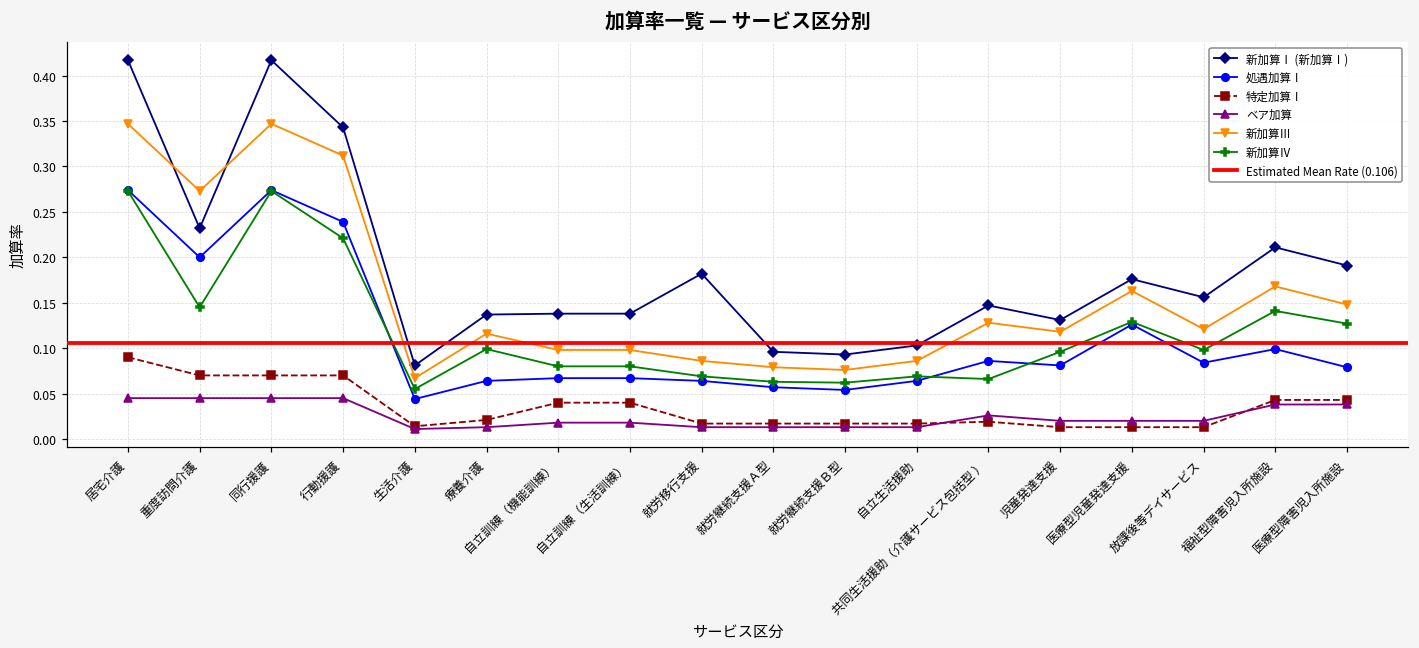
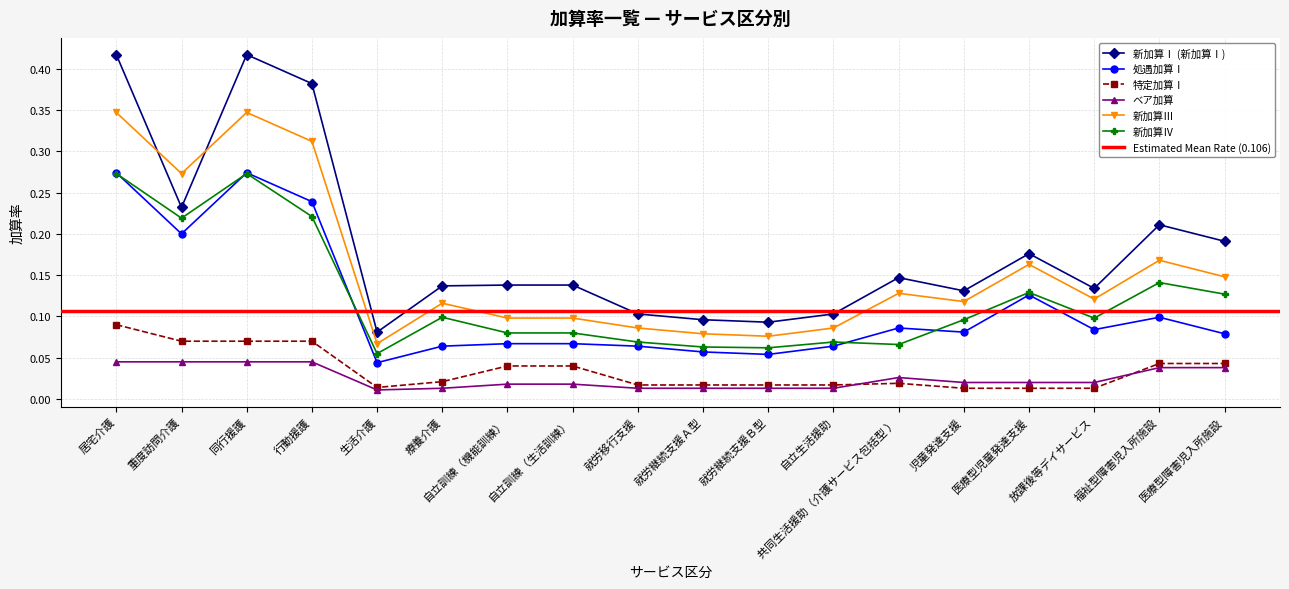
  {
    "新加算Ⅰ (新加算Ⅰ)": {
      "居宅介護": 0.42,
      "重度訪問介護": 0.23,
      "同行援護": 0.42,
-     "行動援護": 0.34,
+     "行動援護": 0.38,
      "生活介護": 0.08,
      "療養介護": 0.14,
      "自立訓練（機能訓練）": 0.14,
      "自立訓練（生活訓練）": 0.14,
-     "就労移行支援": 0.18,
+     "就労移行支援": 0.10,
      "就労継続支援Ａ型": 0.10,
      "就労継続支援Ｂ型": 0.09,
      "自立生活援助": 0.10,
      "共同生活援助（介護サービス包括型 ）": 0.15,
      "児童発達支援": 0.13,
      "医療型児童発達支援": 0.18,
-     "放課後等デイサービス": 0.16,
+     "放課後等デイサービス": 0.13,
      "福祉型障害児入所施設": 0.21,
      "医療型障害児入所施設": 0.19
    },
    "処遇加算Ⅰ": {
      "重度訪問介護": 0.20,
      "行動援護": 0.24,
      "生活介護": 0.04,
      "療養介護": 0.06,
      "自立訓練（機能訓練）": 0.07,
      "自立訓練（生活訓練）": 0.07,
      "就労移行支援": 0.06,
      "就労継続支援Ａ型": 0.06,
      "就労継続支援Ｂ型": 0.05,
      "自立生活援助": 0.06,
      "共同生活援助（介護サービス包括型 ）": 0.09,
      "児童発達支援": 0.08,
      "放課後等デイサービス": 0.08,
      "福祉型障害児入所施設": 0.10,
      "医療型障害児入所施設": 0.08
    },
    "特定加算Ⅰ": {
      "居宅介護": 0.09,
      "重度訪問介護": 0.07,
      "同行援護": 0.07,
      "行動援護": 0.07,
      "療養介護": 0.02,
      "自立訓練（機能訓練）": 0.04,
      "自立訓練（生活訓練）": 0.04,
      "就労移行支援": 0.02,
      "就労継続支援Ａ型": 0.02,
      "就労継続支援Ｂ型": 0.02,
      "自立生活援助": 0.02,
      "共同生活援助（介護サービス包括型 ）": 0.02,
      "児童発達支援": 0.01,
      "医療型児童発達支援": 0.01,
      "放課後等デイサービス": 0.01,
      "福祉型障害児入所施設": 0.04,
      "医療型障害児入所施設": 0.04
    },
    "ベア加算": {
      "居宅介護": 0.05,
      "重度訪問介護": 0.05,
      "同行援護": 0.05,
      "行動援護": 0.05,
      "療養介護": 0.01,
      "自立訓練（機能訓練）": 0.02,
      "自立訓練（生活訓練）": 0.02,
      "就労移行支援": 0.01,
      "就労継続支援Ａ型": 0.01,
      "就労継続支援Ｂ型": 0.01,
      "自立生活援助": 0.01,
      "共同生活援助（介護サービス包括型 ）": 0.03,
      "児童発達支援": 0.02,
      "医療型児童発達支援": 0.02,
      "放課後等デイサービス": 0.02,
      "福祉型障害児入所施設": 0.04,
      "医療型障害児入所施設": 0.04
    },
    "新加算Ⅲ": {
      "居宅介護": 0.35,
      "重度訪問介護": 0.27,
      "同行援護": 0.35,
      "行動援護": 0.31,
      "生活介護": 0.07,
      "療養介護": 0.12,
      "自立訓練（機能訓練）": 0.10,
      "自立訓練（生活訓練）": 0.10,
      "就労移行支援": 0.09,
      "就労継続支援Ａ型": 0.08,
      "就労継続支援Ｂ型": 0.08,
      "自立生活援助": 0.09,
      "共同生活援助（介護サービス包括型 ）": 0.13,
      "児童発達支援": 0.12,
      "医療型児童発達支援": 0.16,
      "放課後等デイサービス": 0.12,
      "福祉型障害児入所施設": 0.17,
      "医療型障害児入所施設": 0.15
    },
    "新加算Ⅳ": {
-     "重度訪問介護": 0.15,
+     "重度訪問介護": 0.22,
      "行動援護": 0.22,
      "生活介護": 0.06,
      "療養介護": 0.10,
      "自立訓練（機能訓練）": 0.08,
      "自立訓練（生活訓練）": 0.08,
      "就労移行支援": 0.07,
      "就労継続支援Ａ型": 0.06,
      "就労継続支援Ｂ型": 0.06,
      "自立生活援助": 0.07,
      "共同生活援助（介護サービス包括型 ）": 0.07,
      "児童発達支援": 0.10,
      "放課後等デイサービス": 0.10,
      "福祉型障害児入所施設": 0.14,
      "医療型障害児入所施設": 0.13
    }
  }
